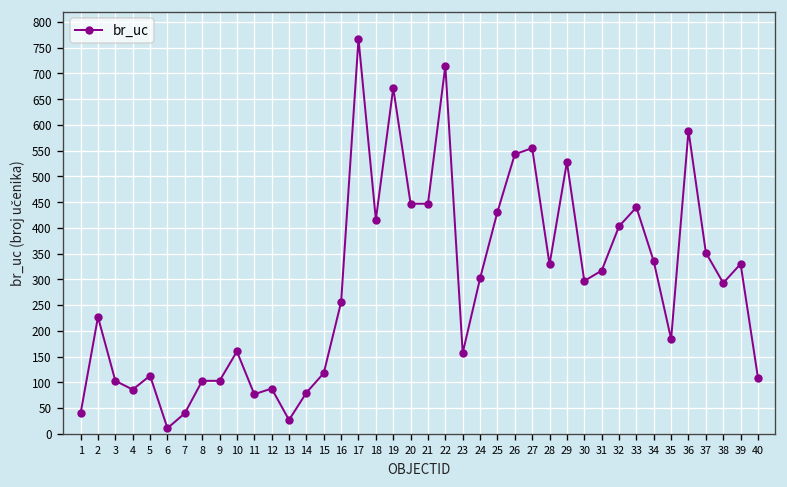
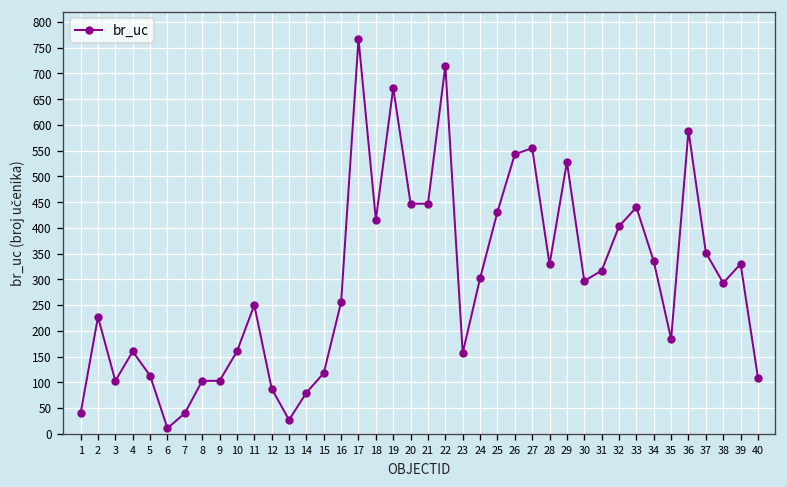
  {
    "1": 40,
    "2": 230,
    "3": 100,
-   "4": 90,
+   "4": 160,
    "5": 110,
    "6": 10,
    "7": 40,
    "8": 100,
    "9": 100,
    "10": 160,
-   "11": 80,
+   "11": 250,
    "12": 90,
    "13": 30,
    "14": 80,
    "15": 120,
    "16": 260,
    "17": 770,
    "18": 420,
    "19": 670,
    "20": 450,
    "21": 450,
    "22": 720,
    "23": 160,
    "24": 300,
    "25": 430,
    "26": 540,
    "27": 560,
    "28": 330,
    "29": 530,
    "30": 300,
    "31": 320,
    "32": 400,
    "33": 440,
    "34": 340,
    "35": 180,
    "36": 590,
    "37": 350,
    "38": 290,
    "39": 330,
    "40": 110
  }
